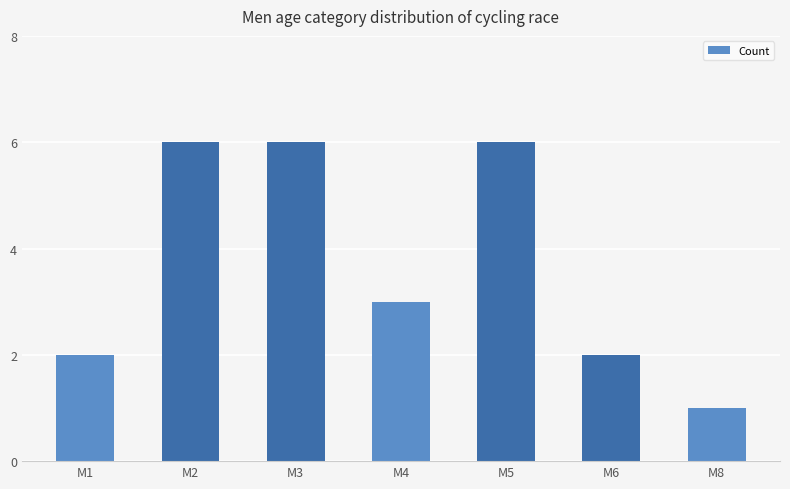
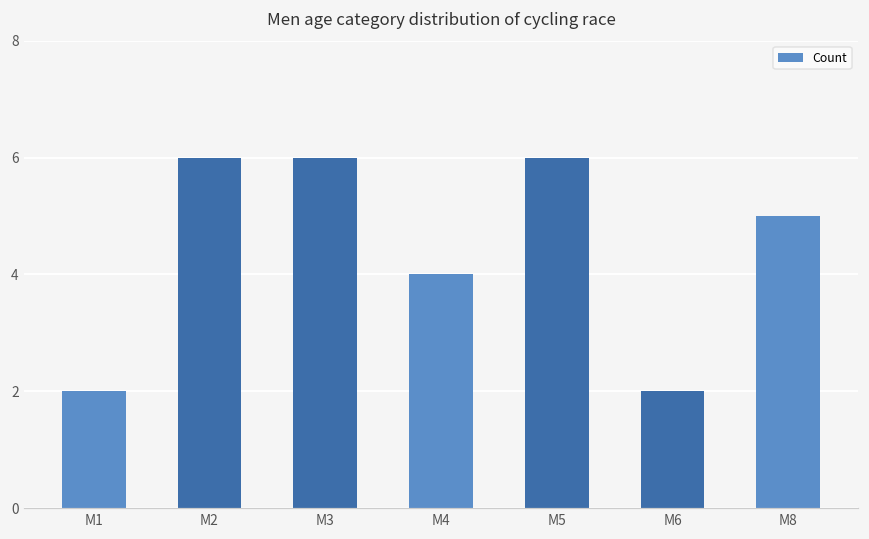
  {
    "M1": 2,
    "M2": 6,
    "M3": 6,
-   "M4": 3,
+   "M4": 4,
    "M5": 6,
    "M6": 2,
-   "M8": 1
+   "M8": 5
  }
